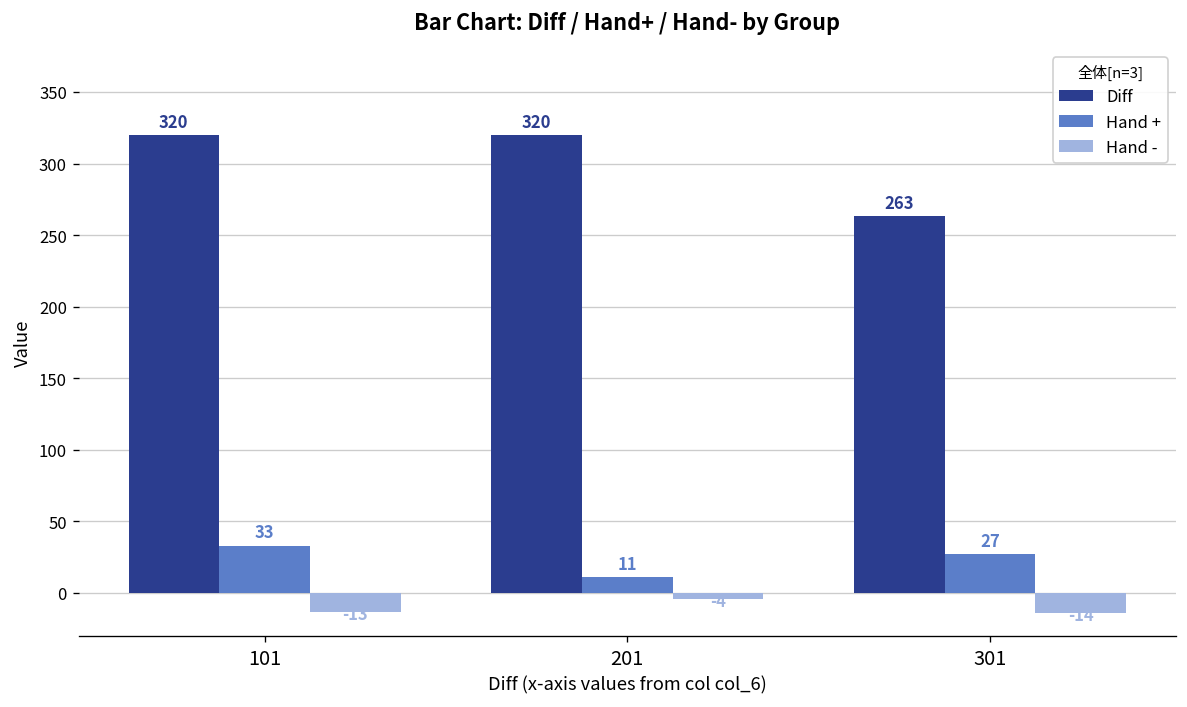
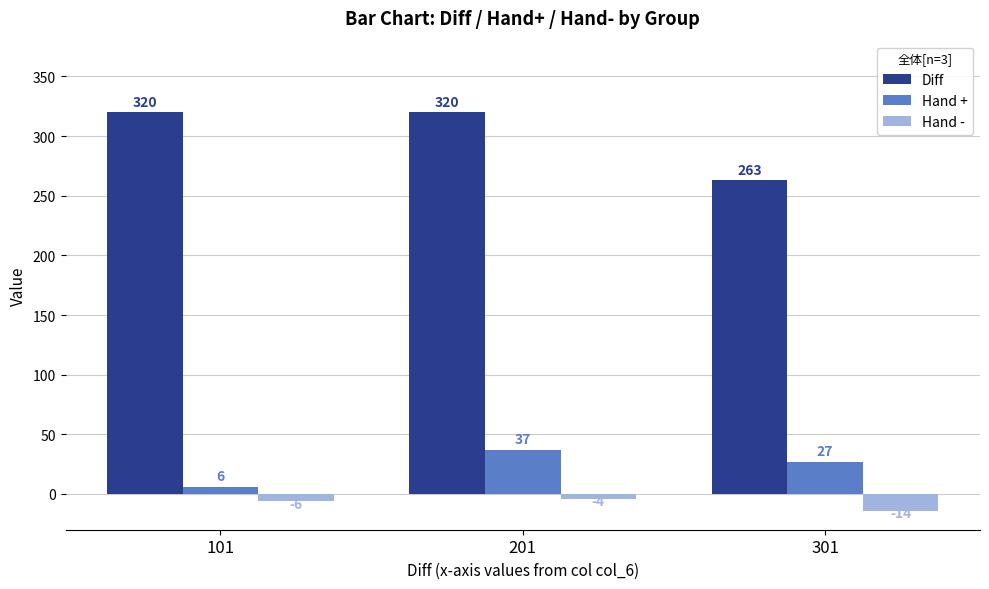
  {
    "Diff": {
      "101": 320,
      "201": 320,
      "301": 263
    },
    "Hand +": {
-     "101": 33,
-     "201": 11,
+     "101": 6,
+     "201": 37,
      "301": 27
    },
    "Hand -": {
-     "101": -13,
+     "101": -6,
      "201": -4,
      "301": -14
    }
  }
